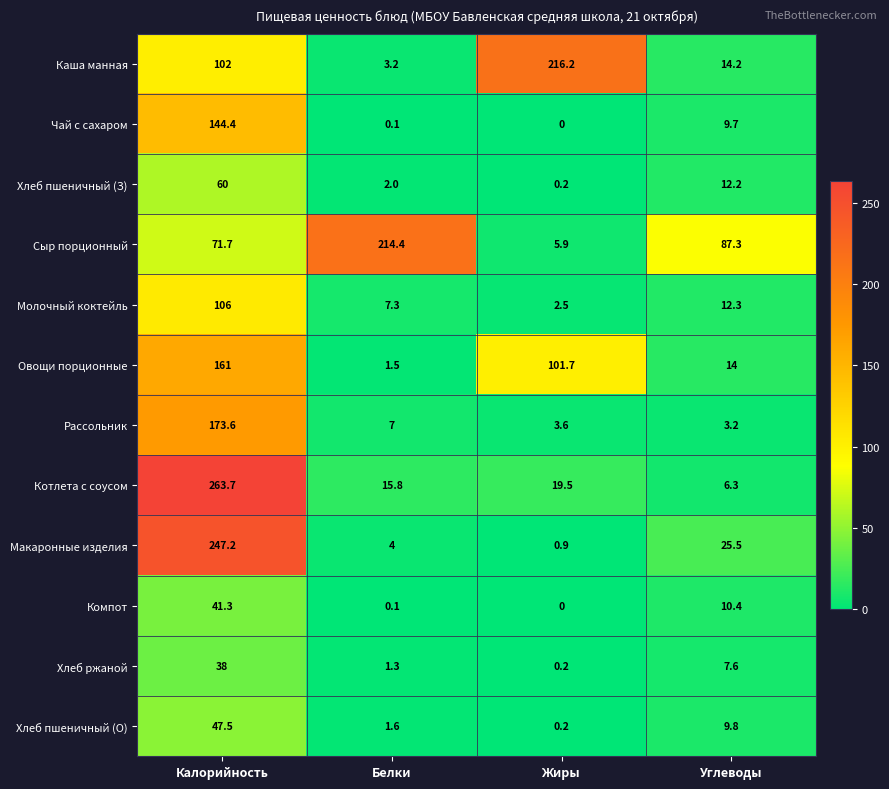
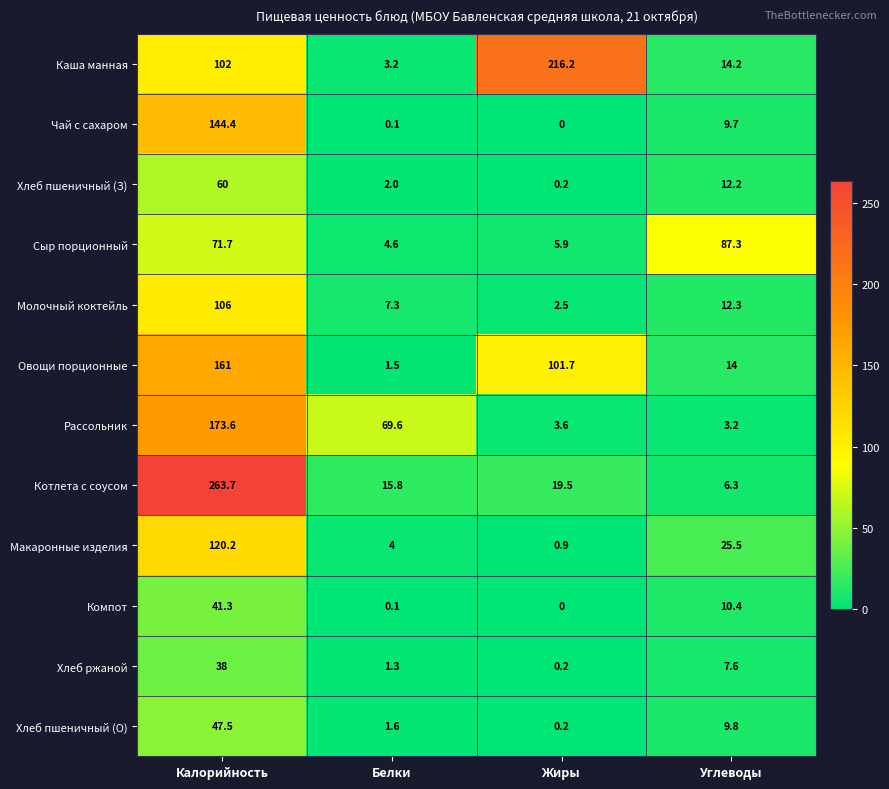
  {
    "Каша манная": {
      "Калорийность": 102,
      "Белки": 3.2,
      "Жиры": 216.2,
      "Углеводы": 14.2
    },
    "Чай с сахаром": {
      "Калорийность": 144.4,
      "Белки": 0.1,
      "Жиры": 0,
      "Углеводы": 9.7
    },
    "Хлеб пшеничный (З)": {
      "Калорийность": 60,
      "Белки": 2.0,
      "Жиры": 0.2,
      "Углеводы": 12.2
    },
    "Сыр порционный": {
      "Калорийность": 71.7,
-     "Белки": 214.4,
+     "Белки": 4.6,
      "Жиры": 5.9,
      "Углеводы": 87.3
    },
    "Молочный коктейль": {
      "Калорийность": 106,
      "Белки": 7.3,
      "Жиры": 2.5,
      "Углеводы": 12.3
    },
    "Овощи порционные": {
      "Калорийность": 161,
      "Белки": 1.5,
      "Жиры": 101.7,
      "Углеводы": 14
    },
    "Рассольник": {
      "Калорийность": 173.6,
-     "Белки": 7,
+     "Белки": 69.6,
      "Жиры": 3.6,
      "Углеводы": 3.2
    },
    "Котлета с соусом": {
      "Калорийность": 263.7,
      "Белки": 15.8,
      "Жиры": 19.5,
      "Углеводы": 6.3
    },
    "Макаронные изделия": {
-     "Калорийность": 247.2,
+     "Калорийность": 120.2,
      "Белки": 4,
      "Жиры": 0.9,
      "Углеводы": 25.5
    },
    "Компот": {
      "Калорийность": 41.3,
      "Белки": 0.1,
      "Жиры": 0,
      "Углеводы": 10.4
    },
    "Хлеб ржаной": {
      "Калорийность": 38,
      "Белки": 1.3,
      "Жиры": 0.2,
      "Углеводы": 7.6
    },
    "Хлеб пшеничный (О)": {
      "Калорийность": 47.5,
      "Белки": 1.6,
      "Жиры": 0.2,
      "Углеводы": 9.8
    }
  }
